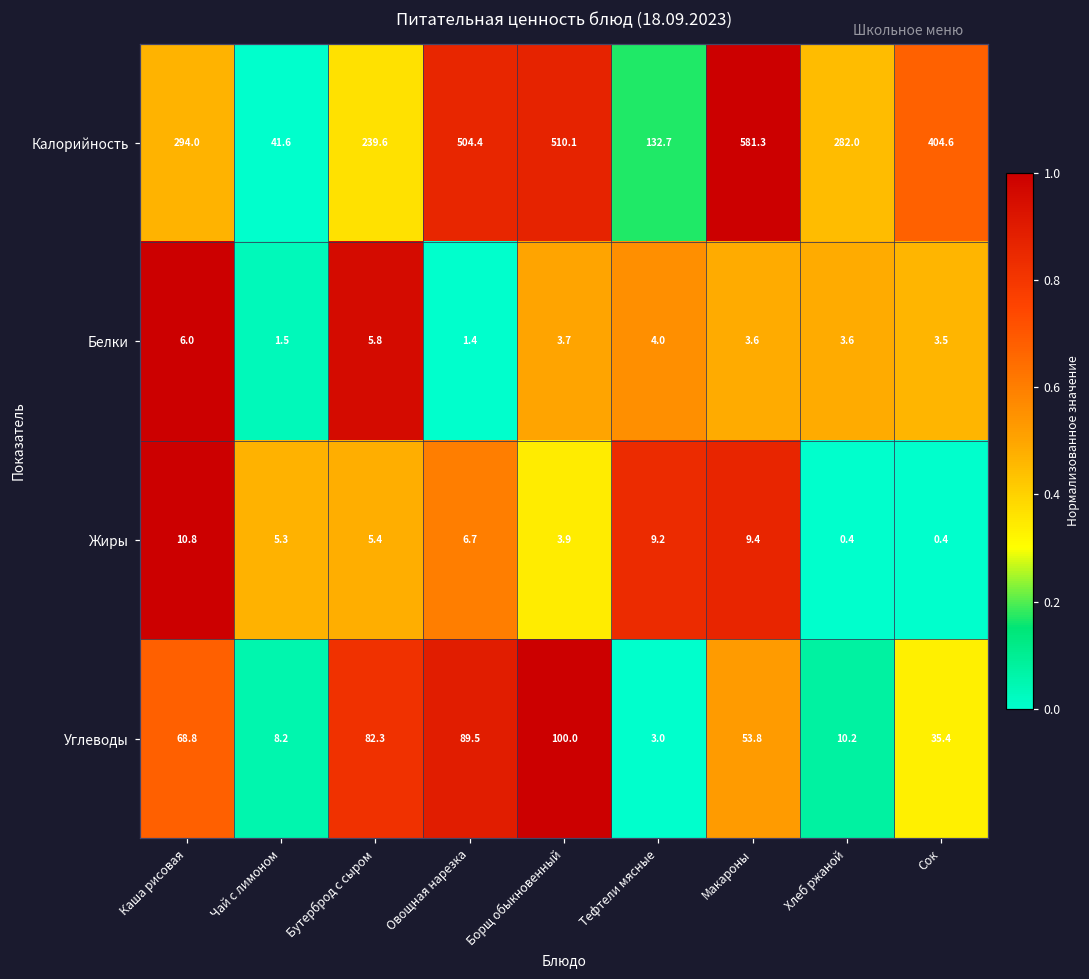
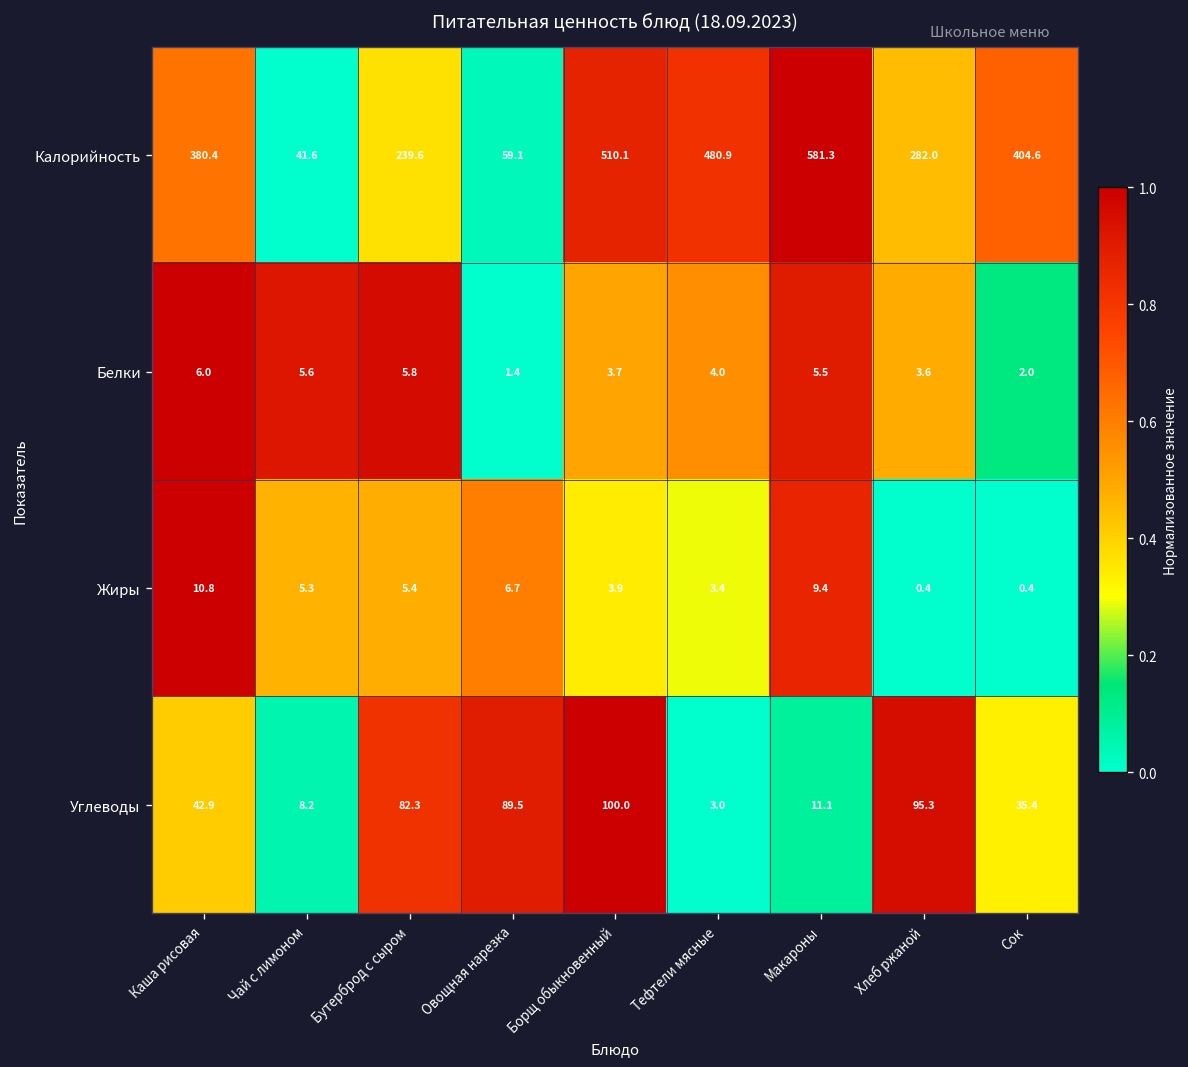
  {
    "Калорийность": {
-     "Каша рисовая": 294.0,
+     "Каша рисовая": 380.4,
      "Чай с лимоном": 41.6,
      "Бутерброд с сыром": 239.6,
-     "Овощная нарезка": 504.4,
+     "Овощная нарезка": 59.1,
      "Борщ обыкновенный": 510.1,
-     "Тефтели мясные": 132.7,
+     "Тефтели мясные": 480.9,
      "Макароны": 581.3,
      "Хлеб ржаной": 282.0,
      "Сок": 404.6
    },
    "Белки": {
      "Каша рисовая": 6.0,
-     "Чай с лимоном": 1.5,
+     "Чай с лимоном": 5.6,
      "Бутерброд с сыром": 5.8,
      "Овощная нарезка": 1.4,
      "Борщ обыкновенный": 3.7,
      "Тефтели мясные": 4.0,
-     "Макароны": 3.6,
+     "Макароны": 5.5,
      "Хлеб ржаной": 3.6,
-     "Сок": 3.5
+     "Сок": 2.0
    },
    "Жиры": {
      "Каша рисовая": 10.8,
      "Чай с лимоном": 5.3,
      "Бутерброд с сыром": 5.4,
      "Овощная нарезка": 6.7,
      "Борщ обыкновенный": 3.9,
-     "Тефтели мясные": 9.2,
+     "Тефтели мясные": 3.4,
      "Макароны": 9.4,
      "Хлеб ржаной": 0.4,
      "Сок": 0.4
    },
    "Углеводы": {
-     "Каша рисовая": 68.8,
+     "Каша рисовая": 42.9,
      "Чай с лимоном": 8.2,
      "Бутерброд с сыром": 82.3,
      "Овощная нарезка": 89.5,
      "Борщ обыкновенный": 100.0,
      "Тефтели мясные": 3.0,
-     "Макароны": 53.8,
-     "Хлеб ржаной": 10.2,
+     "Макароны": 11.1,
+     "Хлеб ржаной": 95.3,
      "Сок": 35.4
    }
  }
